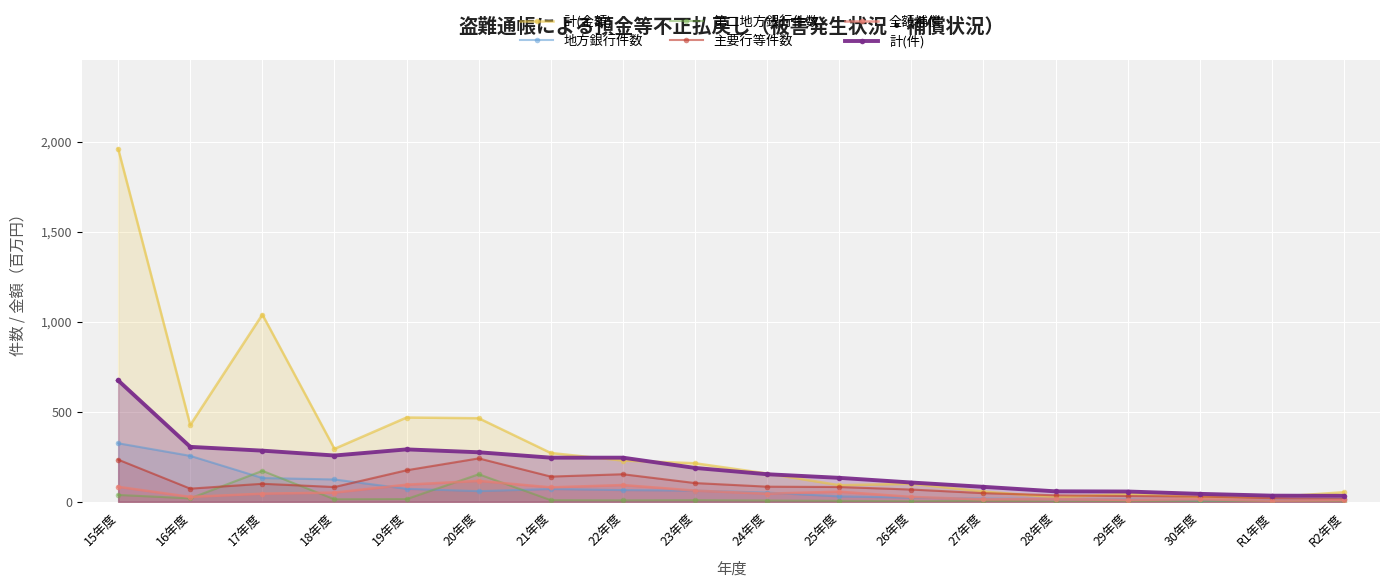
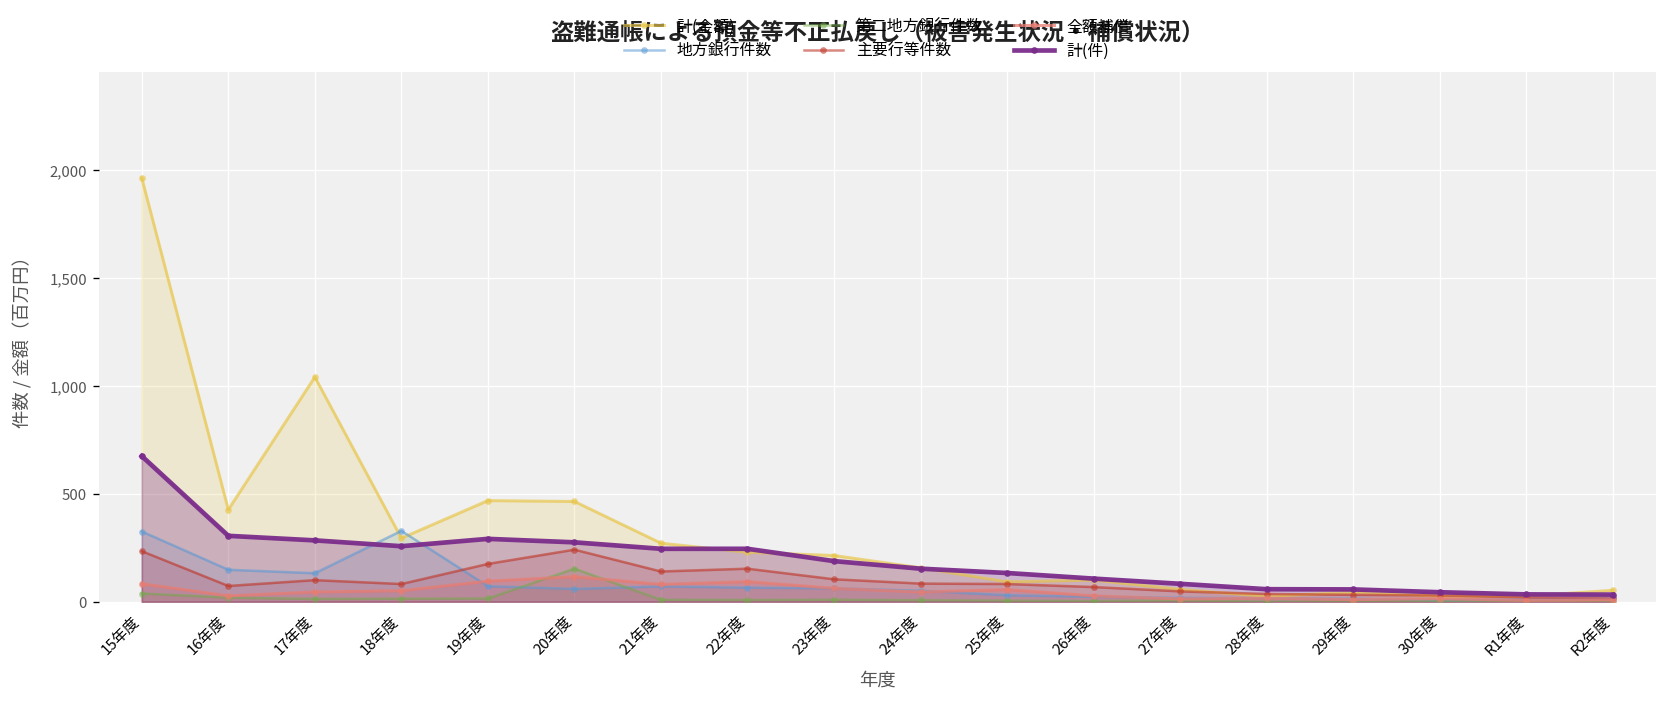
  {
    "計(金額)": {
      "15年度": "1,960",
      "16年度": "430",
      "17年度": "1,040",
      "18年度": "290",
      "19年度": "470",
      "20年度": "460",
      "21年度": "270",
      "22年度": "230",
      "23年度": "210",
      "R2年度": "50"
    },
    "地方銀行件数": {
      "15年度": "330",
-     "16年度": "260",
+     "16年度": "150",
      "17年度": "130",
-     "18年度": "120",
+     "18年度": "330",
      "19年度": "70",
      "20年度": "60",
      "22年度": "70",
      "25年度": "30"
    },
    "第二地方銀行件数": {
      "15年度": "40",
-     "17年度": "170",
+     "17年度": "10",
      "18年度": "10",
      "19年度": "20",
      "20年度": "150",
      "21年度": "10",
      "22年度": "10",
      "23年度": "10",
      "24年度": "10",
      "25年度": "10",
      "26年度": "0",
      "28年度": "0"
    },
    "主要行等件数": {
      "15年度": "230",
      "16年度": "70",
      "17年度": "100",
      "18年度": "80",
      "19年度": "180",
      "20年度": "240",
      "21年度": "140",
      "22年度": "150",
      "23年度": "100",
      "24年度": "80",
      "26年度": "70"
    },
    "全額補償": {
      "15年度": "80",
      "17年度": "50",
      "18年度": "50",
      "19年度": "100",
      "20年度": "120",
      "22年度": "90",
      "25年度": "60"
    },
    "計(件)": {
      "15年度": "670",
      "16年度": "310",
      "17年度": "280",
      "18年度": "260",
      "19年度": "290",
      "20年度": "280",
      "21年度": "250",
      "22年度": "250",
      "23年度": "190",
      "25年度": "130",
      "27年度": "80",
      "28年度": "60",
      "30年度": "40",
      "R2年度": "30"
    }
  }
